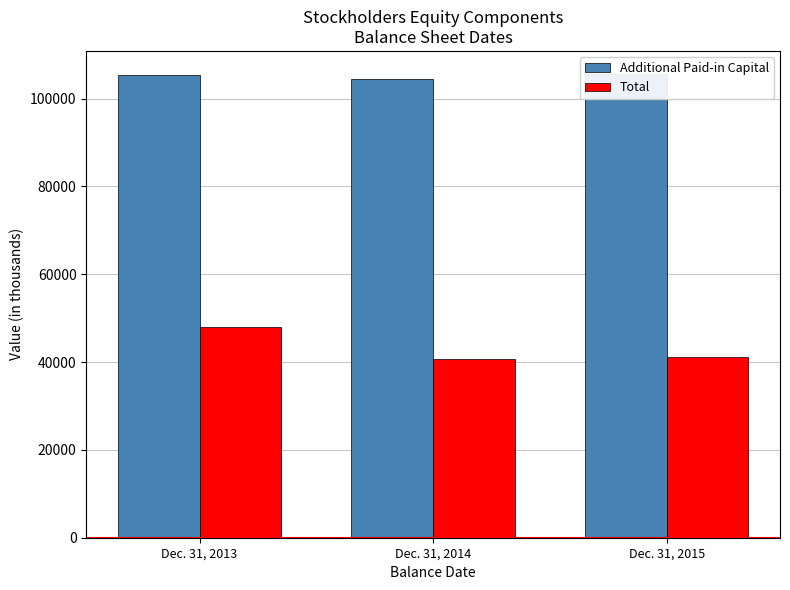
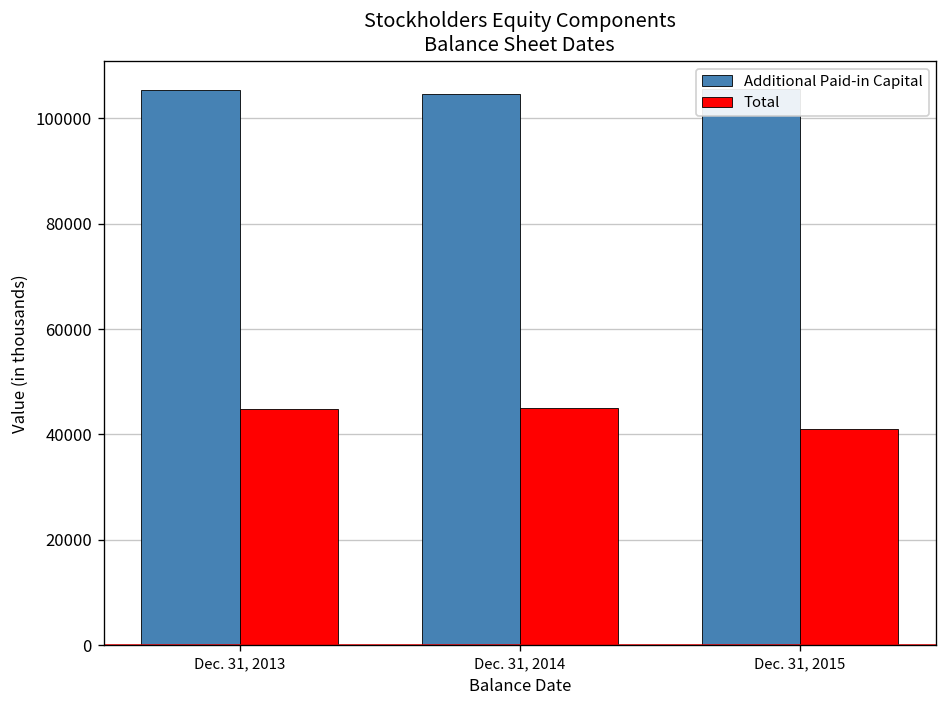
  {
    "Additional Paid-in Capital": {
      "Dec. 31, 2013": 105000,
      "Dec. 31, 2014": 105000
    },
    "Total": {
-     "Dec. 31, 2013": 48000,
-     "Dec. 31, 2014": 41000,
+     "Dec. 31, 2013": 45000,
+     "Dec. 31, 2014": 45000,
      "Dec. 31, 2015": 41000
    }
  }
